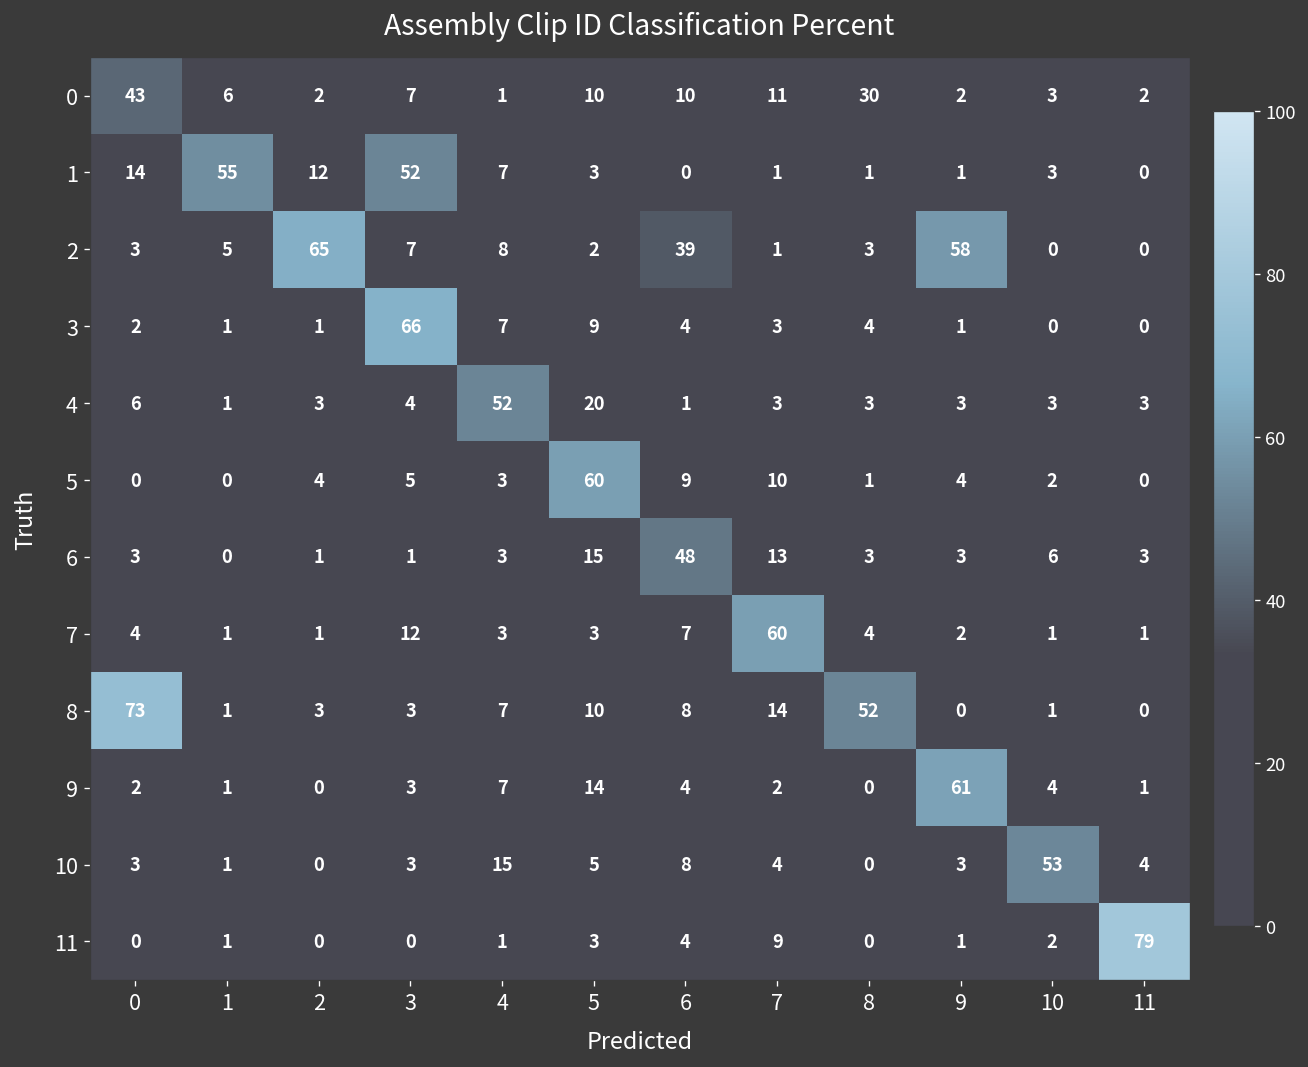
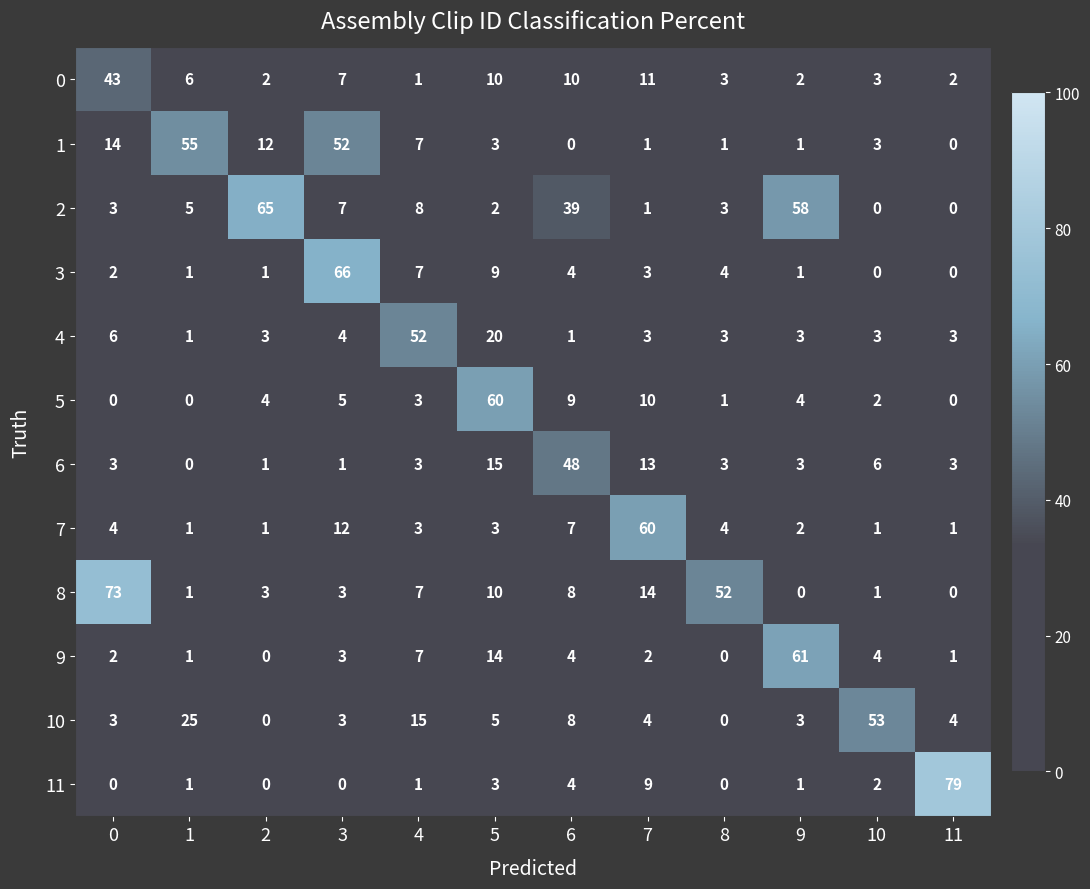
  {
    "0": {
      "0": 43,
      "1": 6,
      "2": 2,
      "3": 7,
      "4": 1,
      "5": 10,
      "6": 10,
      "7": 11,
-     "8": 30,
+     "8": 3,
      "9": 2,
      "10": 3,
      "11": 2
    },
    "1": {
      "0": 14,
      "1": 55,
      "2": 12,
      "3": 52,
      "4": 7,
      "5": 3,
      "6": 0,
      "7": 1,
      "8": 1,
      "9": 1,
      "10": 3,
      "11": 0
    },
    "2": {
      "0": 3,
      "1": 5,
      "2": 65,
      "3": 7,
      "4": 8,
      "5": 2,
      "6": 39,
      "7": 1,
      "8": 3,
      "9": 58,
      "10": 0,
      "11": 0
    },
    "3": {
      "0": 2,
      "1": 1,
      "2": 1,
      "3": 66,
      "4": 7,
      "5": 9,
      "6": 4,
      "7": 3,
      "8": 4,
      "9": 1,
      "10": 0,
      "11": 0
    },
    "4": {
      "0": 6,
      "1": 1,
      "2": 3,
      "3": 4,
      "4": 52,
      "5": 20,
      "6": 1,
      "7": 3,
      "8": 3,
      "9": 3,
      "10": 3,
      "11": 3
    },
    "5": {
      "0": 0,
      "1": 0,
      "2": 4,
      "3": 5,
      "4": 3,
      "5": 60,
      "6": 9,
      "7": 10,
      "8": 1,
      "9": 4,
      "10": 2,
      "11": 0
    },
    "6": {
      "0": 3,
      "1": 0,
      "2": 1,
      "3": 1,
      "4": 3,
      "5": 15,
      "6": 48,
      "7": 13,
      "8": 3,
      "9": 3,
      "10": 6,
      "11": 3
    },
    "7": {
      "0": 4,
      "1": 1,
      "2": 1,
      "3": 12,
      "4": 3,
      "5": 3,
      "6": 7,
      "7": 60,
      "8": 4,
      "9": 2,
      "10": 1,
      "11": 1
    },
    "8": {
      "0": 73,
      "1": 1,
      "2": 3,
      "3": 3,
      "4": 7,
      "5": 10,
      "6": 8,
      "7": 14,
      "8": 52,
      "9": 0,
      "10": 1,
      "11": 0
    },
    "9": {
      "0": 2,
      "1": 1,
      "2": 0,
      "3": 3,
      "4": 7,
      "5": 14,
      "6": 4,
      "7": 2,
      "8": 0,
      "9": 61,
      "10": 4,
      "11": 1
    },
    "10": {
      "0": 3,
-     "1": 1,
+     "1": 25,
      "2": 0,
      "3": 3,
      "4": 15,
      "5": 5,
      "6": 8,
      "7": 4,
      "8": 0,
      "9": 3,
      "10": 53,
      "11": 4
    },
    "11": {
      "0": 0,
      "1": 1,
      "2": 0,
      "3": 0,
      "4": 1,
      "5": 3,
      "6": 4,
      "7": 9,
      "8": 0,
      "9": 1,
      "10": 2,
      "11": 79
    }
  }
